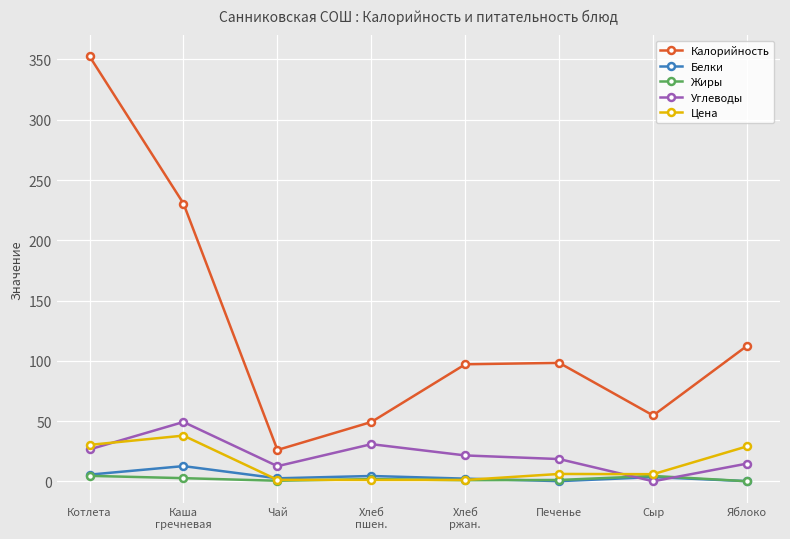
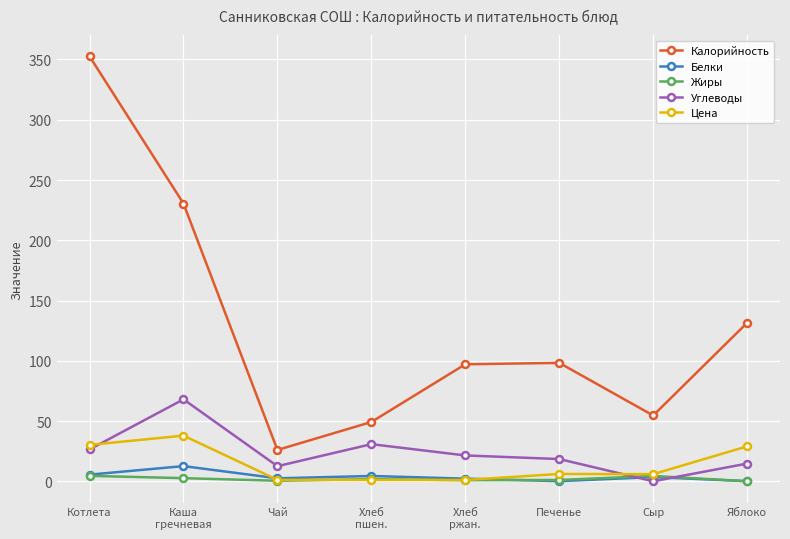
  {
    "Калорийность": {
      "Котлета": 353,
      "Каша гречневая": 230,
      "Чай": 26,
      "Хлеб пшен.": 49,
      "Хлеб ржан.": 97,
      "Печенье": 98,
      "Сыр": 55,
-     "Яблоко": 112
+     "Яблоко": 132
    },
    "Белки": {
      "Каша гречневая": 13,
      "Хлеб пшен.": 4
    },
    "Жиры": {
      "Каша гречневая": 3
    },
    "Углеводы": {
      "Котлета": 26,
-     "Каша гречневая": 49,
+     "Каша гречневая": 68,
      "Чай": 13,
      "Хлеб пшен.": 31,
      "Хлеб ржан.": 21,
      "Печенье": 18,
      "Сыр": 0,
      "Яблоко": 15
    },
    "Цена": {
      "Котлета": 30,
      "Каша гречневая": 38,
      "Печенье": 6,
      "Яблоко": 29
    }
  }
